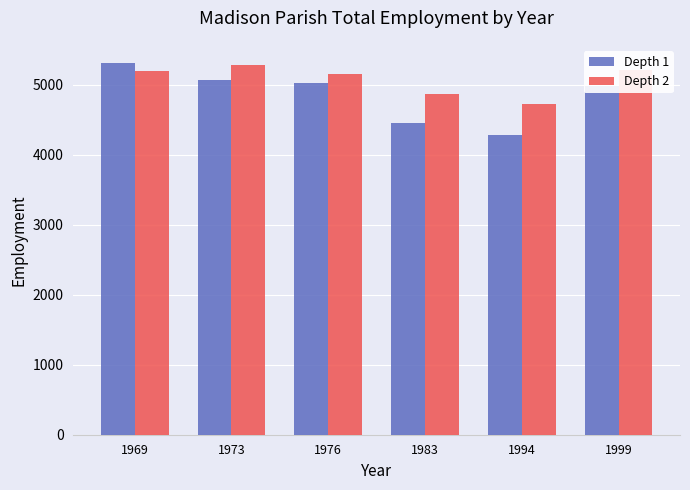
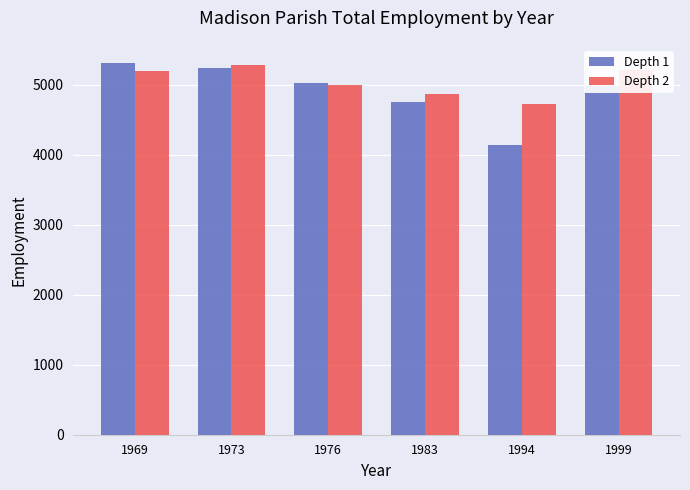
  {
    "Depth 1": {
      "1969": 5300,
-     "1973": 5100,
+     "1973": 5200,
      "1976": 5000,
-     "1983": 4400,
-     "1994": 4300
+     "1983": 4700,
+     "1994": 4100
    },
    "Depth 2": {
      "1969": 5200,
      "1973": 5300,
-     "1976": 5200,
+     "1976": 5000,
      "1983": 4900,
      "1994": 4700
    }
  }
